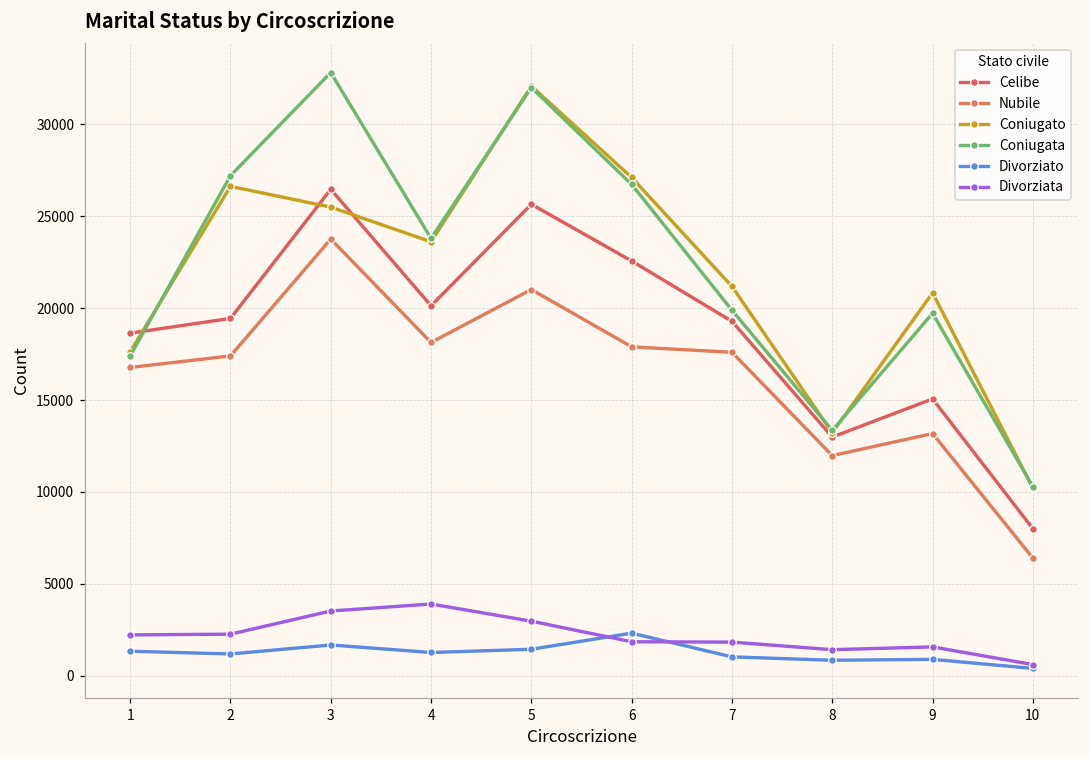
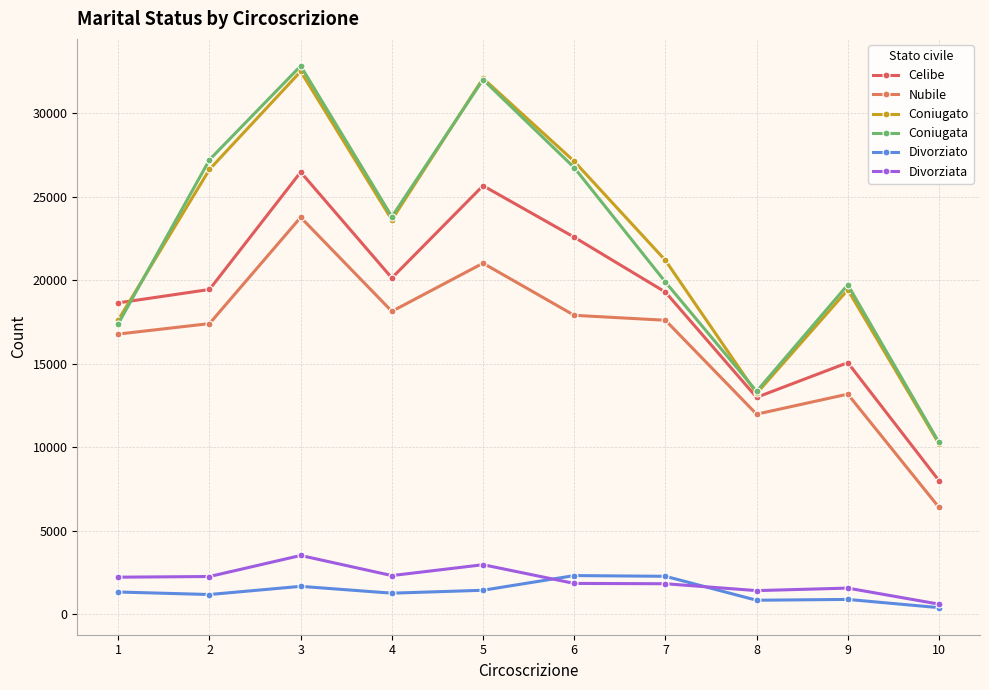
  {
    "Coniugato": {
      "1": 17600,
      "2": 26600,
-     "3": 25500,
+     "3": 32500,
      "4": 23600,
      "6": 27100,
      "7": 21200,
-     "9": 20800
+     "9": 19400
    },
    "Coniugata": {
      "1": 17400,
      "2": 27200,
      "3": 32800,
      "4": 23800,
      "6": 26700,
      "7": 19900,
      "9": 19700
    },
    "Divorziato": {
      "1": 1300,
      "2": 1200,
      "3": 1700,
      "4": 1300,
      "5": 1400,
      "6": 2300,
-     "7": 1000,
+     "7": 2300,
      "8": 800,
      "9": 900,
      "10": 400
    },
    "Divorziata": {
      "1": 2200,
      "2": 2300,
      "3": 3500,
-     "4": 3900,
+     "4": 2300,
      "5": 3000,
      "6": 1900,
      "7": 1800,
      "8": 1400,
      "9": 1600,
      "10": 600
    }
  }
